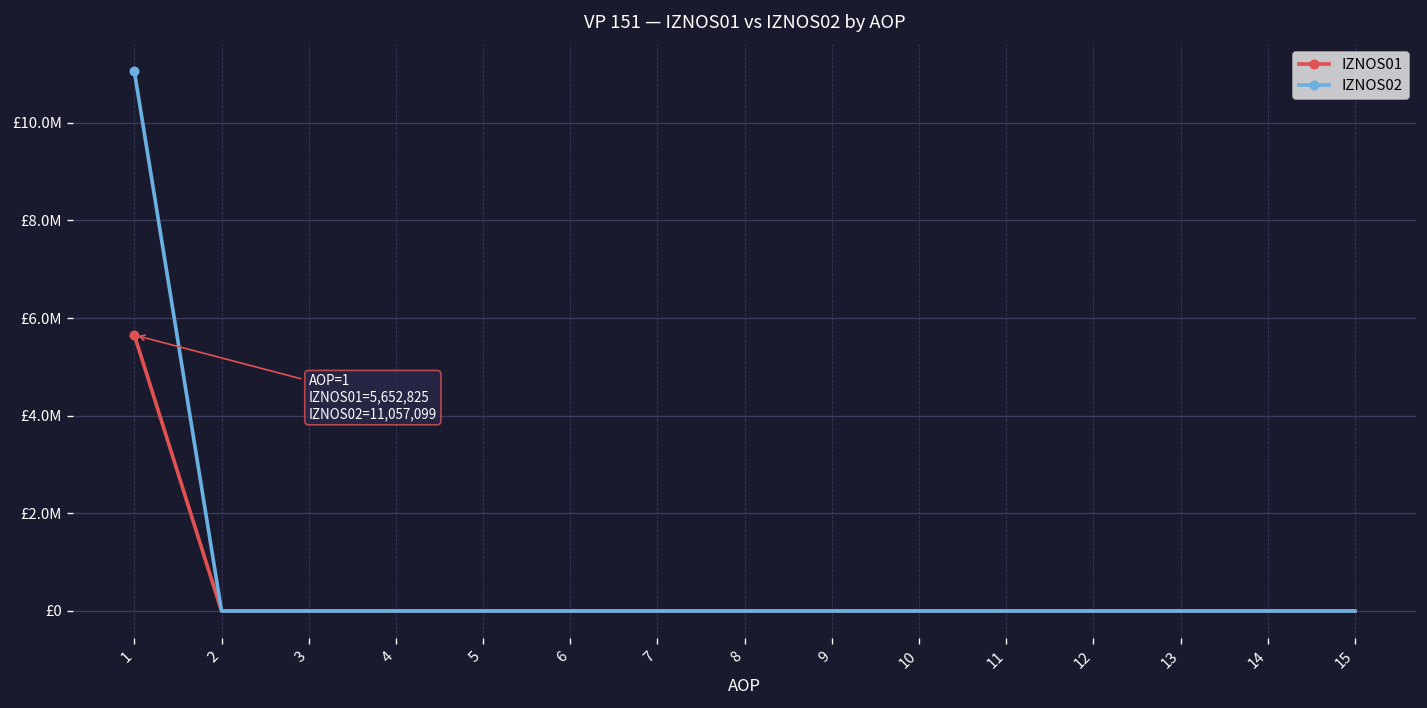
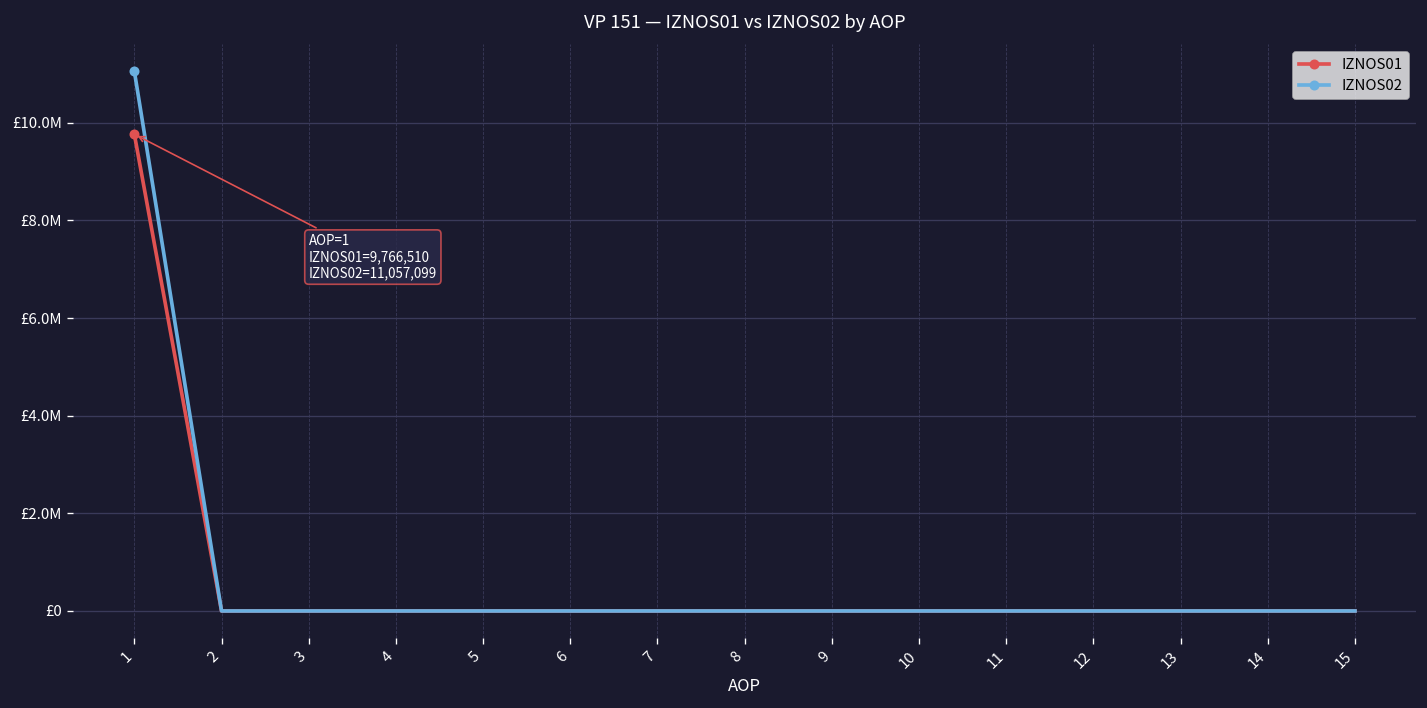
  {
    "IZNOS01": {
-     "1": "5,652,825"
+     "1": "9,766,510"
    },
    "IZNOS02": {
      "1": "£11100000"
    }
  }
